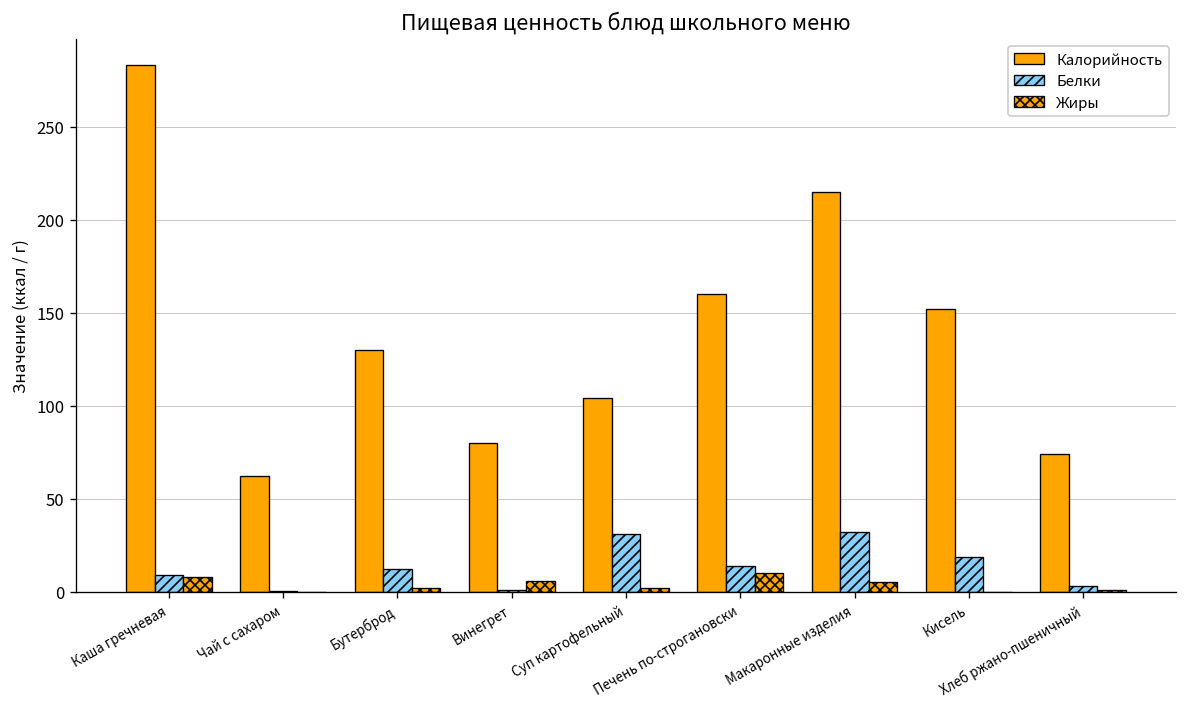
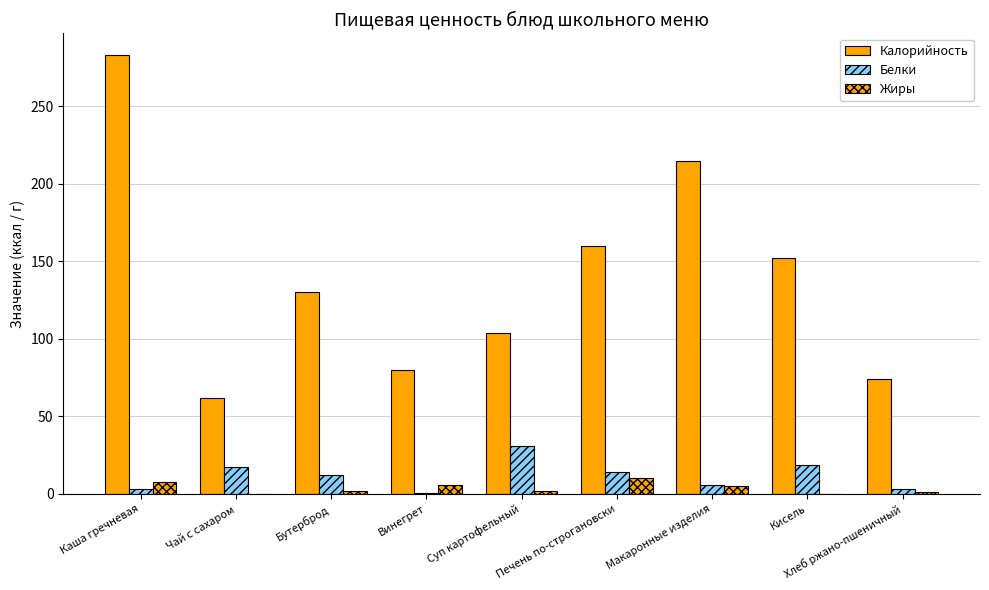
  {
    "Белки": {
-     "Каша гречневая": 9,
-     "Чай с сахаром": 0,
+     "Каша гречневая": 3,
+     "Чай с сахаром": 18,
      "Бутерброд": 12,
      "Суп картофельный": 31,
      "Печень по-строгановски": 14,
-     "Макаронные изделия": 32,
+     "Макаронные изделия": 6,
      "Кисель": 19,
      "Хлеб ржано-пшеничный": 3
    }
  }
